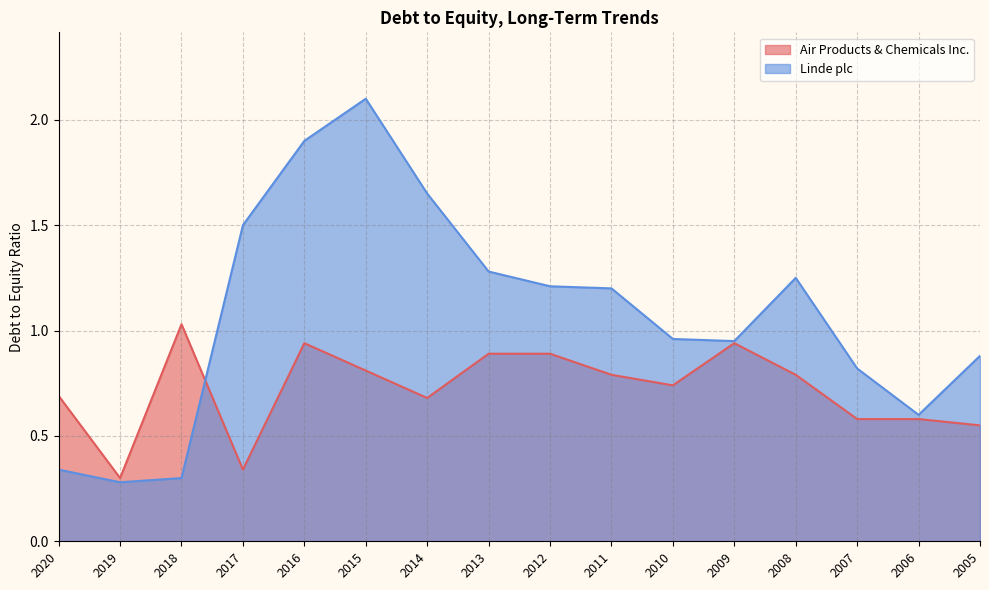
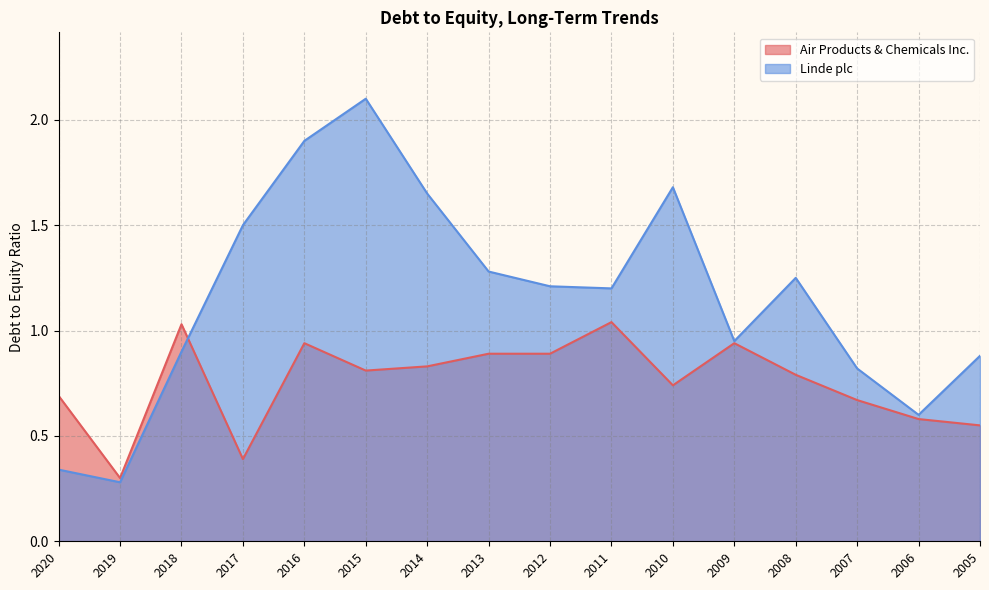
  {
    "Air Products & Chemicals Inc.": {
      "2020": 0.69,
      "2019": 0.30,
      "2018": 1.03,
-     "2017": 0.34,
+     "2017": 0.39,
      "2016": 0.94,
      "2015": 0.81,
-     "2014": 0.68,
+     "2014": 0.83,
      "2013": 0.89,
      "2012": 0.89,
-     "2011": 0.79,
+     "2011": 1.04,
      "2010": 0.74,
      "2008": 0.79,
-     "2007": 0.58,
+     "2007": 0.67,
      "2006": 0.58,
      "2005": 0.55
    },
    "Linde plc": {
      "2020": 0.34,
      "2019": 0.28,
-     "2018": 0.3,
+     "2018": 0.9,
      "2017": 1.50,
      "2016": 1.90,
      "2015": 2.10,
      "2014": 1.65,
      "2013": 1.28,
      "2012": 1.21,
      "2011": 1.20,
-     "2010": 0.96,
+     "2010": 1.68,
      "2008": 1.25,
      "2007": 0.82,
      "2006": 0.60,
      "2005": 0.88
    }
  }
